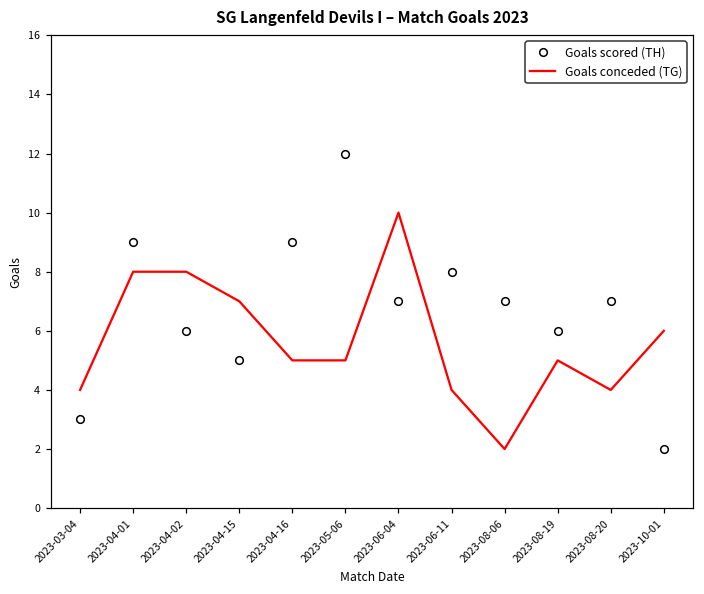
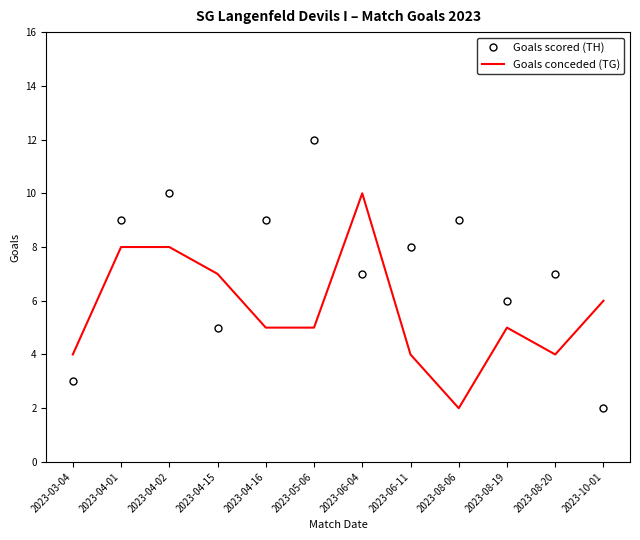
  {
    "Goals scored (TH)": {
      "2023-03-04": 3,
      "2023-04-01": 9,
-     "2023-04-02": 6,
+     "2023-04-02": 10,
      "2023-04-15": 5,
      "2023-04-16": 9,
      "2023-05-06": 12,
      "2023-06-04": 7,
      "2023-06-11": 8,
-     "2023-08-06": 7,
+     "2023-08-06": 9,
      "2023-08-19": 6,
      "2023-08-20": 7,
      "2023-10-01": 2
    },
    "Goals conceded (TG)": {
      "2023-03-04": 4,
      "2023-04-01": 8,
      "2023-04-02": 8,
      "2023-04-15": 7,
      "2023-04-16": 5,
      "2023-05-06": 5,
      "2023-06-04": 10,
      "2023-06-11": 4,
      "2023-08-06": 2,
      "2023-08-19": 5,
      "2023-08-20": 4,
      "2023-10-01": 6
    }
  }
